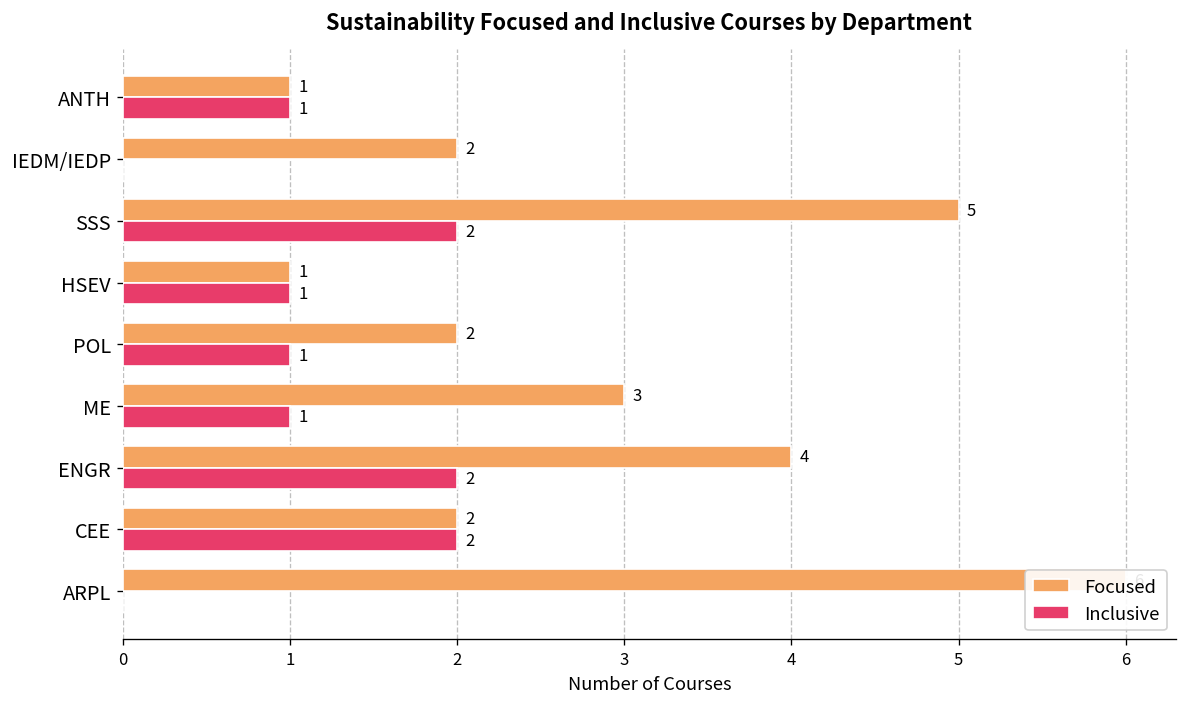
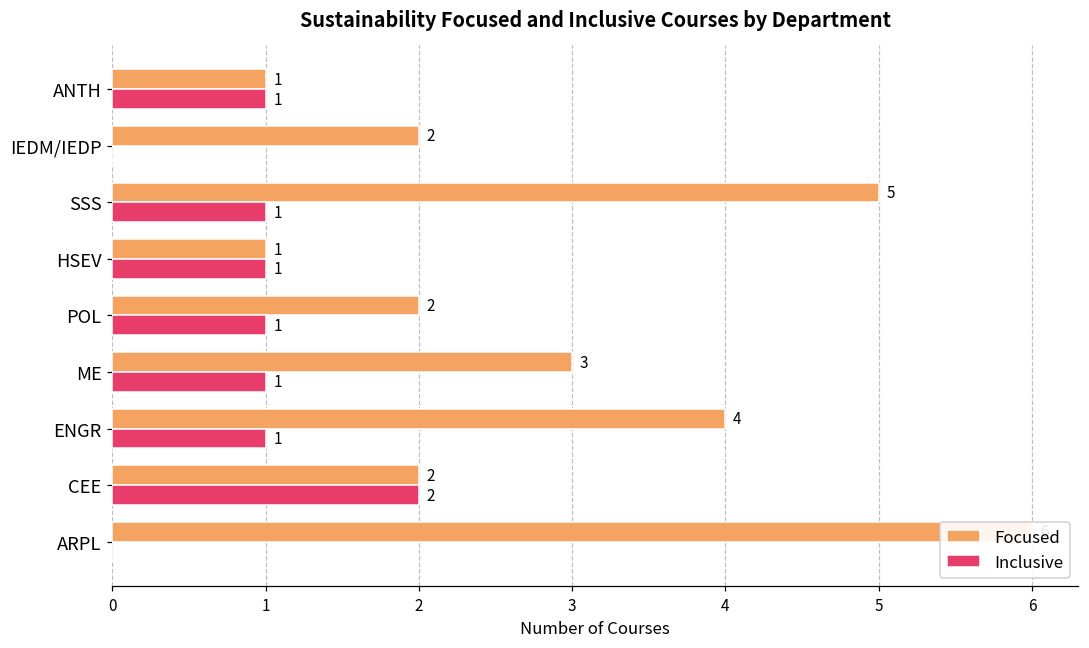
  {
    "Focused": {
      "ANTH": 1,
      "IEDM/IEDP": 2,
      "SSS": 5,
      "HSEV": 1,
      "POL": 2,
      "ME": 3,
      "ENGR": 4,
      "CEE": 2
    },
    "Inclusive": {
      "ANTH": 1,
-     "SSS": 2,
+     "SSS": 1,
      "HSEV": 1,
      "POL": 1,
      "ME": 1,
-     "ENGR": 2,
+     "ENGR": 1,
      "CEE": 2
    }
  }
